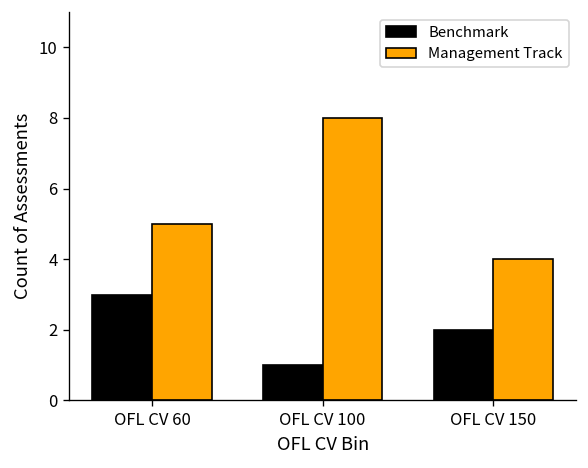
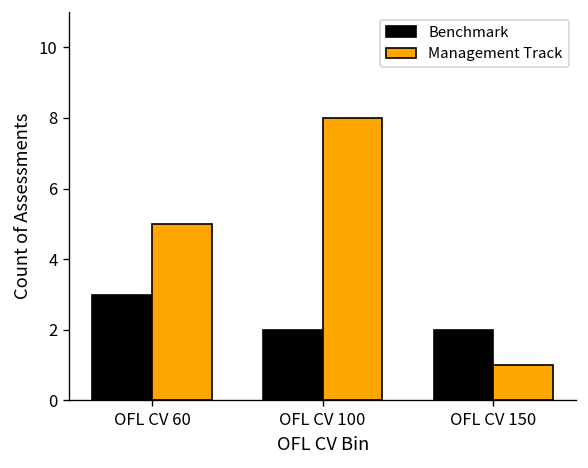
  {
    "Benchmark": {
      "OFL CV 60": 3,
-     "OFL CV 100": 1,
+     "OFL CV 100": 2,
      "OFL CV 150": 2
    },
    "Management Track": {
      "OFL CV 60": 5,
      "OFL CV 100": 8,
-     "OFL CV 150": 4
+     "OFL CV 150": 1
    }
  }
